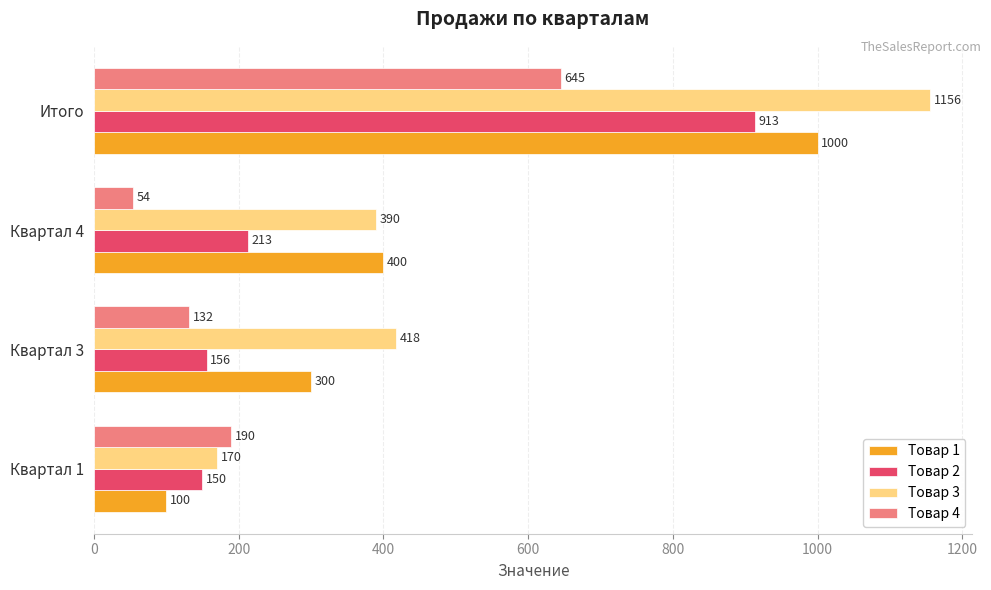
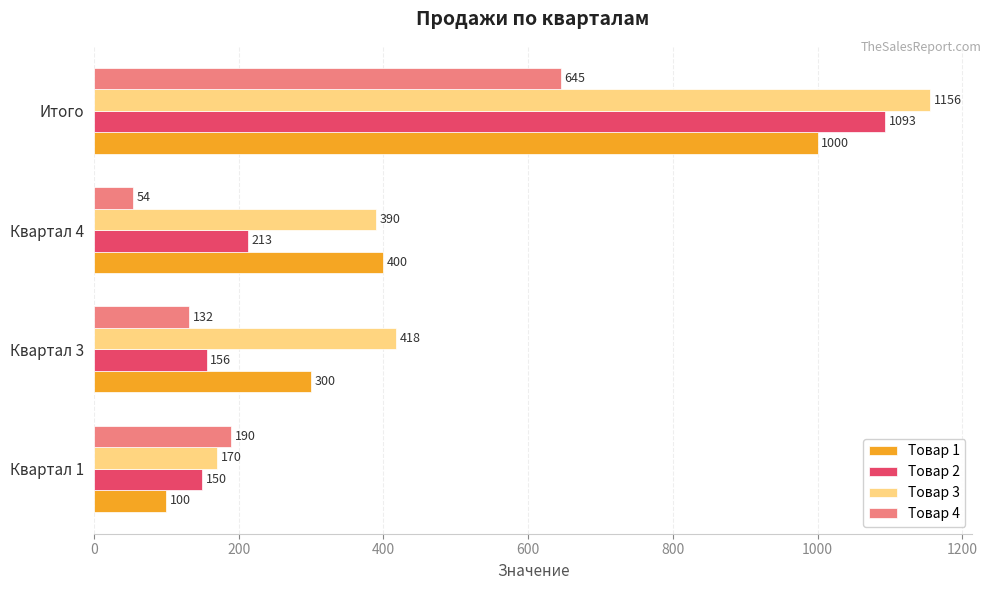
  {
    "Товар 1": {
      "Итого": 1000,
      "Квартал 4": 400,
      "Квартал 3": 300,
      "Квартал 1": 100
    },
    "Товар 2": {
-     "Итого": 913,
+     "Итого": 1093,
      "Квартал 4": 213,
      "Квартал 3": 156,
      "Квартал 1": 150
    },
    "Товар 3": {
      "Итого": 1156,
      "Квартал 4": 390,
      "Квартал 3": 418,
      "Квартал 1": 170
    },
    "Товар 4": {
      "Итого": 645,
      "Квартал 4": 54,
      "Квартал 3": 132,
      "Квартал 1": 190
    }
  }
